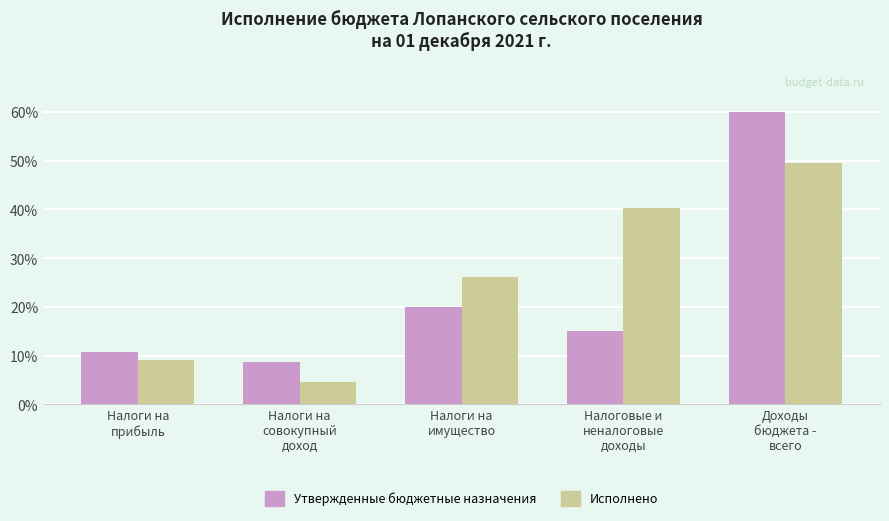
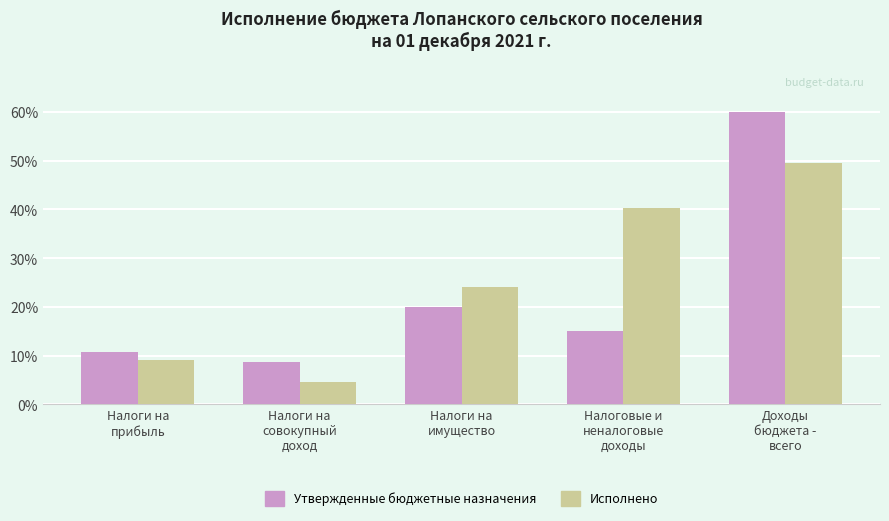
  {
    "Утвержденные бюджетные назначения": {
      "Налоги на прибыль": "11%",
      "Налоги на совокупный доход": "9%",
      "Налоги на имущество": "20%",
      "Налоговые и неналоговые доходы": "15%",
      "Доходы бюджета - всего": "60%"
    },
    "Исполнено": {
      "Налоги на прибыль": "9%",
      "Налоги на совокупный доход": "5%",
-     "Налоги на имущество": "26%",
+     "Налоги на имущество": "24%",
      "Налоговые и неналоговые доходы": "40%",
      "Доходы бюджета - всего": "49%"
    }
  }
